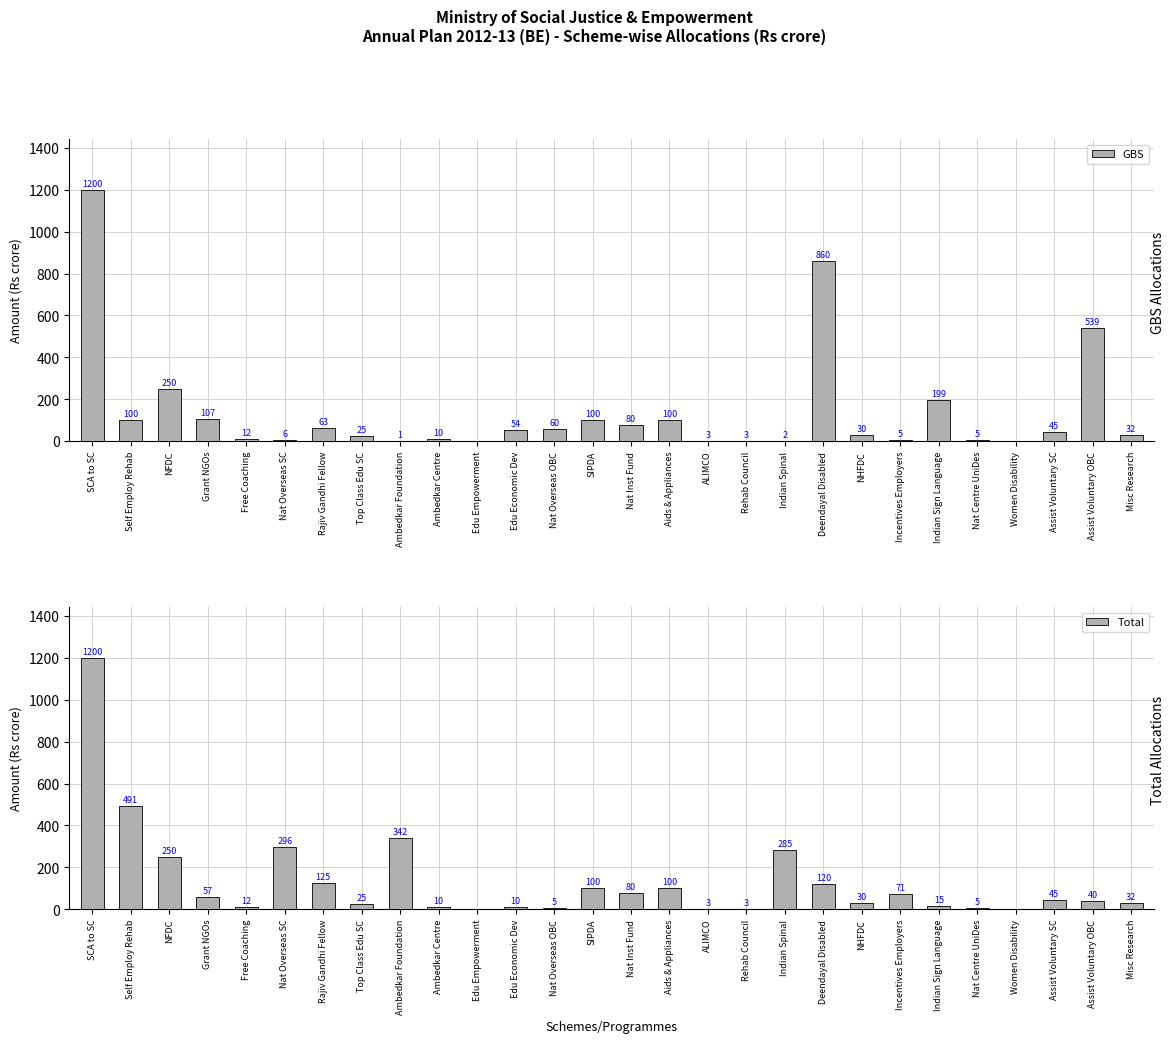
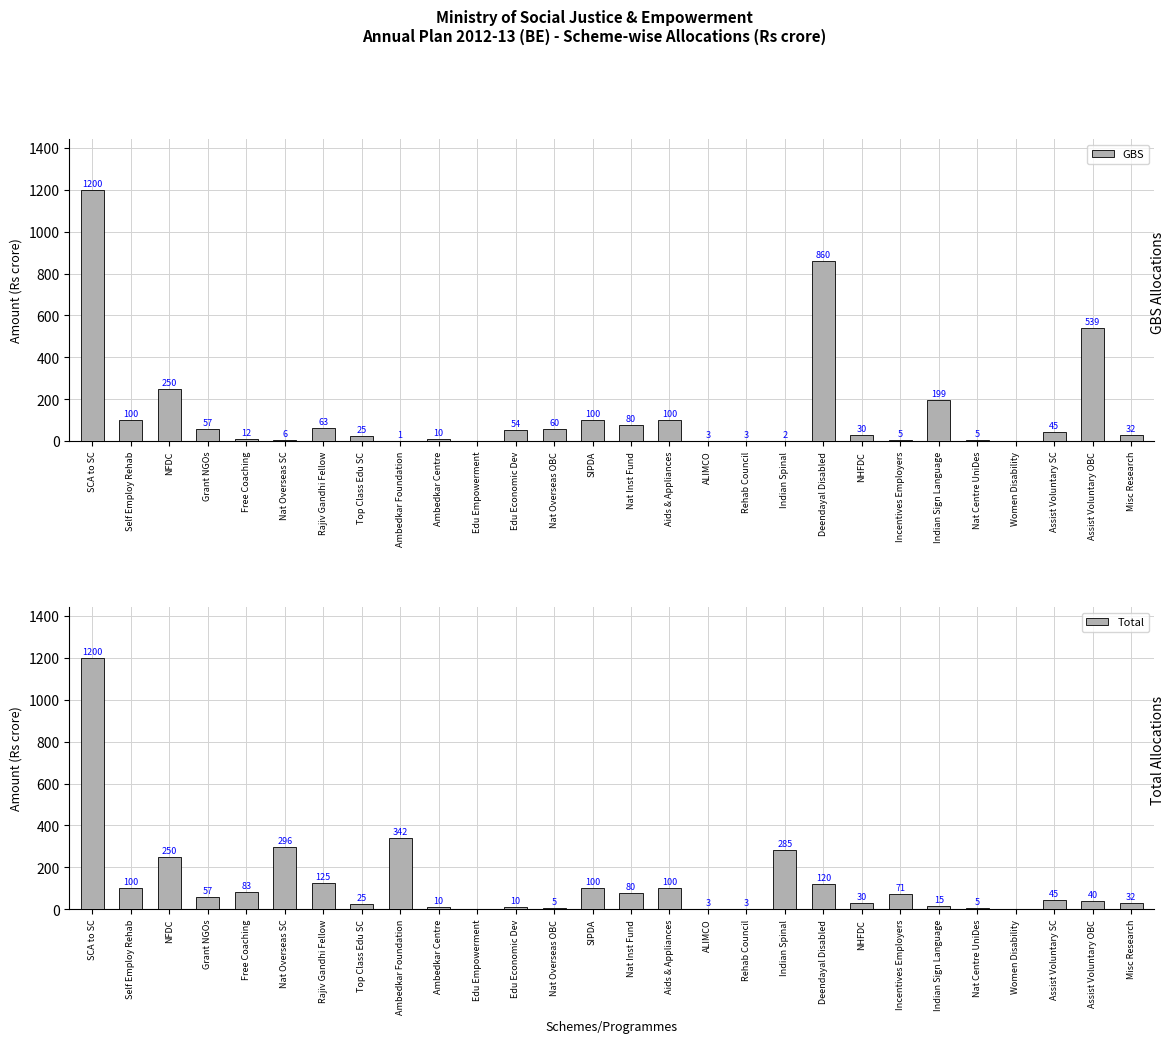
  {
    "GBS Allocations": {
      "SCA to SC": 1200,
      "Self Employ Rehab": 100,
      "NFDC": 250,
-     "Grant NGOs": 107,
+     "Grant NGOs": 57,
      "Free Coaching": 12,
      "Nat Overseas SC": 6,
      "Rajiv Gandhi Fellow": 63,
      "Top Class Edu SC": 25,
      "Ambedkar Foundation": 1,
      "Ambedkar Centre": 10,
      "Edu Economic Dev": 54,
      "Nat Overseas OBC": 60,
      "SIPDA": 100,
      "Nat Inst Fund": 80,
      "Aids & Appliances": 100,
      "ALIMCO": 3,
      "Rehab Council": 3,
      "Indian Spinal": 2,
      "Deendayal Disabled": 860,
      "NHFDC": 30,
      "Incentives Employers": 5,
      "Indian Sign Language": 199,
      "Nat Centre UniDes": 5,
      "Assist Voluntary SC": 45,
      "Assist Voluntary OBC": 539,
      "Misc Research": 32
    },
    "Total Allocations": {
      "SCA to SC": 1200,
-     "Self Employ Rehab": 491,
+     "Self Employ Rehab": 100,
      "NFDC": 250,
      "Grant NGOs": 57,
-     "Free Coaching": 12,
+     "Free Coaching": 83,
      "Nat Overseas SC": 296,
      "Rajiv Gandhi Fellow": 125,
      "Top Class Edu SC": 25,
      "Ambedkar Foundation": 342,
      "Ambedkar Centre": 10,
      "Edu Economic Dev": 10,
      "Nat Overseas OBC": 5,
      "SIPDA": 100,
      "Nat Inst Fund": 80,
      "Aids & Appliances": 100,
      "ALIMCO": 3,
      "Rehab Council": 3,
      "Indian Spinal": 285,
      "Deendayal Disabled": 120,
      "NHFDC": 30,
      "Incentives Employers": 71,
      "Indian Sign Language": 15,
      "Nat Centre UniDes": 5,
      "Assist Voluntary SC": 45,
      "Assist Voluntary OBC": 40,
      "Misc Research": 32
    }
  }
